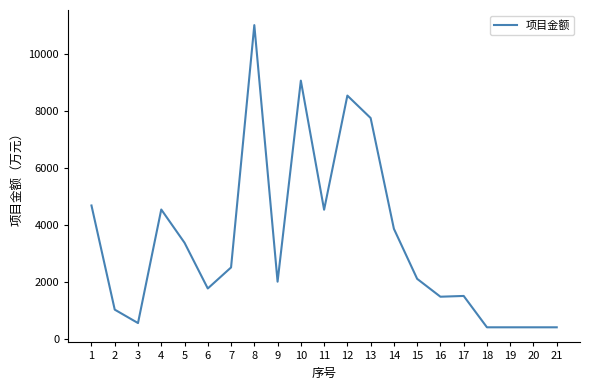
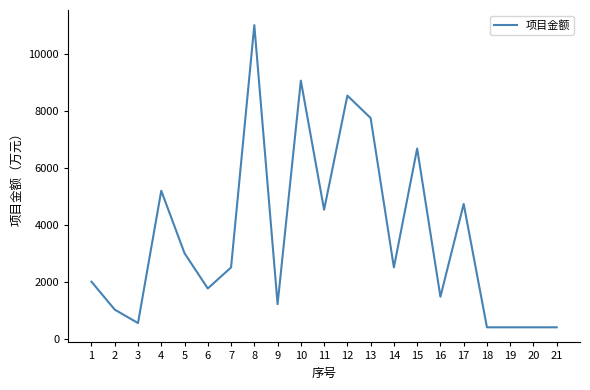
  {
-   "1": 4700,
+   "1": 2000,
    "2": 1000,
    "3": 500,
-   "4": 4500,
-   "5": 3400,
+   "4": 5200,
+   "5": 3000,
    "6": 1800,
    "7": 2500,
    "8": 11000,
-   "9": 2000,
+   "9": 1200,
    "10": 9100,
    "11": 4500,
    "12": 8500,
    "13": 7700,
-   "14": 3900,
-   "15": 2100,
+   "14": 2500,
+   "15": 6700,
    "16": 1500,
-   "17": 1500,
+   "17": 4700,
    "18": 400,
    "19": 400,
    "20": 400,
    "21": 400
  }
